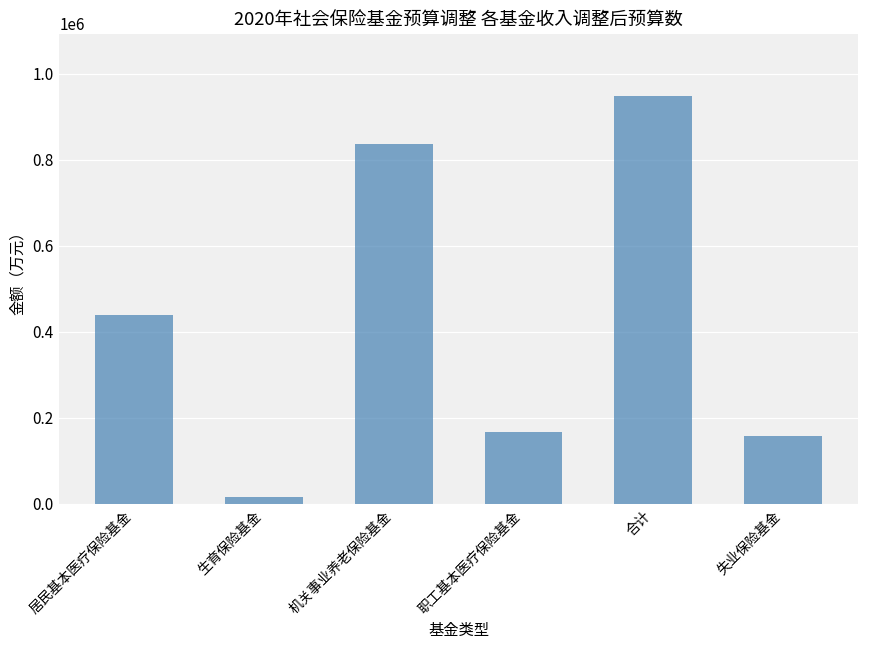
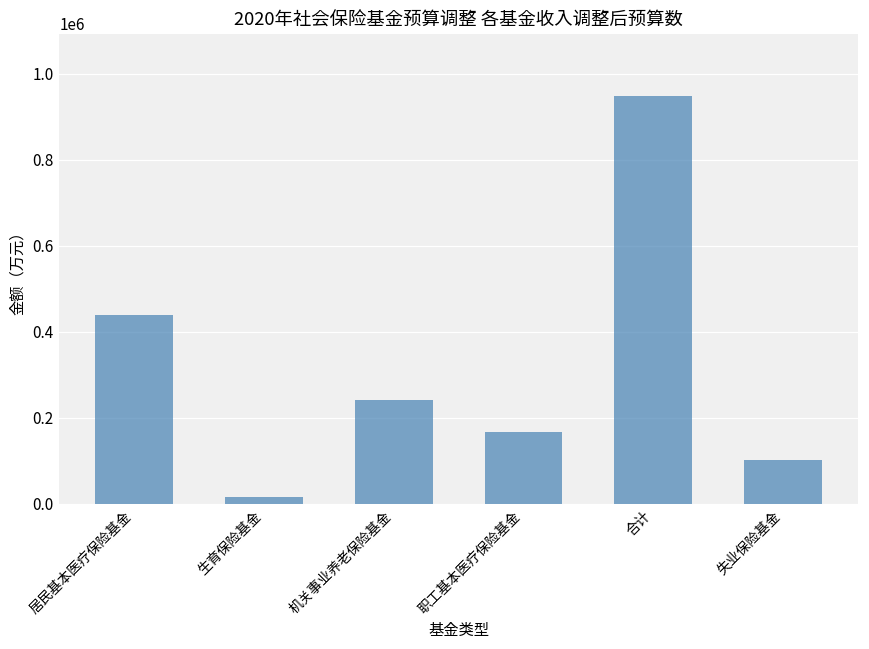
  {
    "居民基本医疗保险基金": 440000,
    "生育保险基金": 10000,
-   "机关事业养老保险基金": 840000,
+   "机关事业养老保险基金": 240000,
    "职工基本医疗保险基金": 170000,
    "合计": 950000,
-   "失业保险基金": 160000
+   "失业保险基金": 100000
  }
